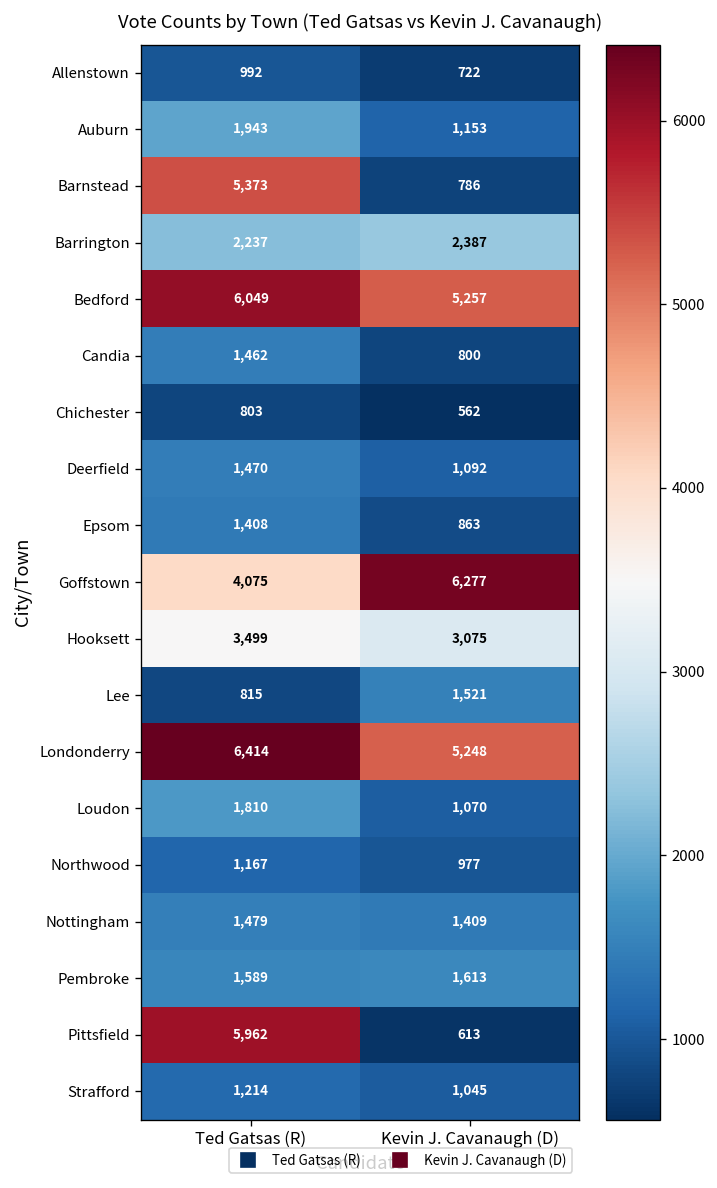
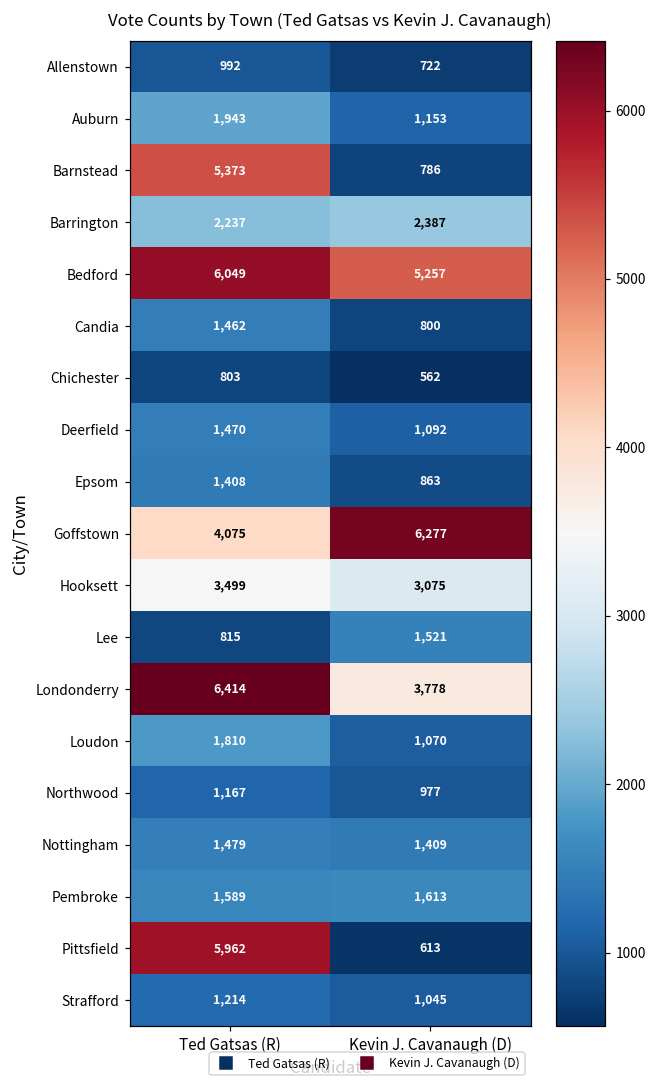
  {
    "Allenstown": {
      "Ted Gatsas (R)": "992",
      "Kevin J. Cavanaugh (D)": "722"
    },
    "Auburn": {
      "Ted Gatsas (R)": "1,943",
      "Kevin J. Cavanaugh (D)": "1,153"
    },
    "Barnstead": {
      "Ted Gatsas (R)": "5,373",
      "Kevin J. Cavanaugh (D)": "786"
    },
    "Barrington": {
      "Ted Gatsas (R)": "2,237",
      "Kevin J. Cavanaugh (D)": "2,387"
    },
    "Bedford": {
      "Ted Gatsas (R)": "6,049",
      "Kevin J. Cavanaugh (D)": "5,257"
    },
    "Candia": {
      "Ted Gatsas (R)": "1,462",
      "Kevin J. Cavanaugh (D)": "800"
    },
    "Chichester": {
      "Ted Gatsas (R)": "803",
      "Kevin J. Cavanaugh (D)": "562"
    },
    "Deerfield": {
      "Ted Gatsas (R)": "1,470",
      "Kevin J. Cavanaugh (D)": "1,092"
    },
    "Epsom": {
      "Ted Gatsas (R)": "1,408",
      "Kevin J. Cavanaugh (D)": "863"
    },
    "Goffstown": {
      "Ted Gatsas (R)": "4,075",
      "Kevin J. Cavanaugh (D)": "6,277"
    },
    "Hooksett": {
      "Ted Gatsas (R)": "3,499",
      "Kevin J. Cavanaugh (D)": "3,075"
    },
    "Lee": {
      "Ted Gatsas (R)": "815",
      "Kevin J. Cavanaugh (D)": "1,521"
    },
    "Londonderry": {
      "Ted Gatsas (R)": "6,414",
-     "Kevin J. Cavanaugh (D)": "5,248"
+     "Kevin J. Cavanaugh (D)": "3,778"
    },
    "Loudon": {
      "Ted Gatsas (R)": "1,810",
      "Kevin J. Cavanaugh (D)": "1,070"
    },
    "Northwood": {
      "Ted Gatsas (R)": "1,167",
      "Kevin J. Cavanaugh (D)": "977"
    },
    "Nottingham": {
      "Ted Gatsas (R)": "1,479",
      "Kevin J. Cavanaugh (D)": "1,409"
    },
    "Pembroke": {
      "Ted Gatsas (R)": "1,589",
      "Kevin J. Cavanaugh (D)": "1,613"
    },
    "Pittsfield": {
      "Ted Gatsas (R)": "5,962",
      "Kevin J. Cavanaugh (D)": "613"
    },
    "Strafford": {
      "Ted Gatsas (R)": "1,214",
      "Kevin J. Cavanaugh (D)": "1,045"
    }
  }
